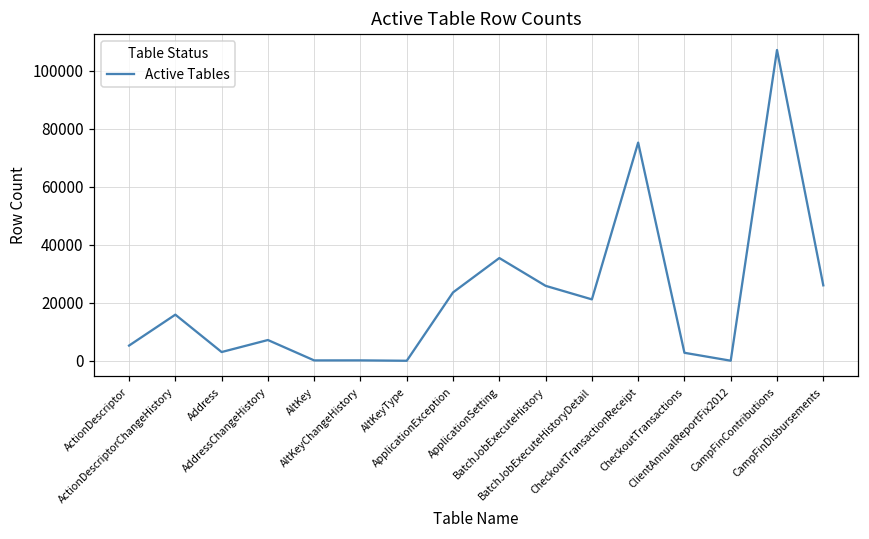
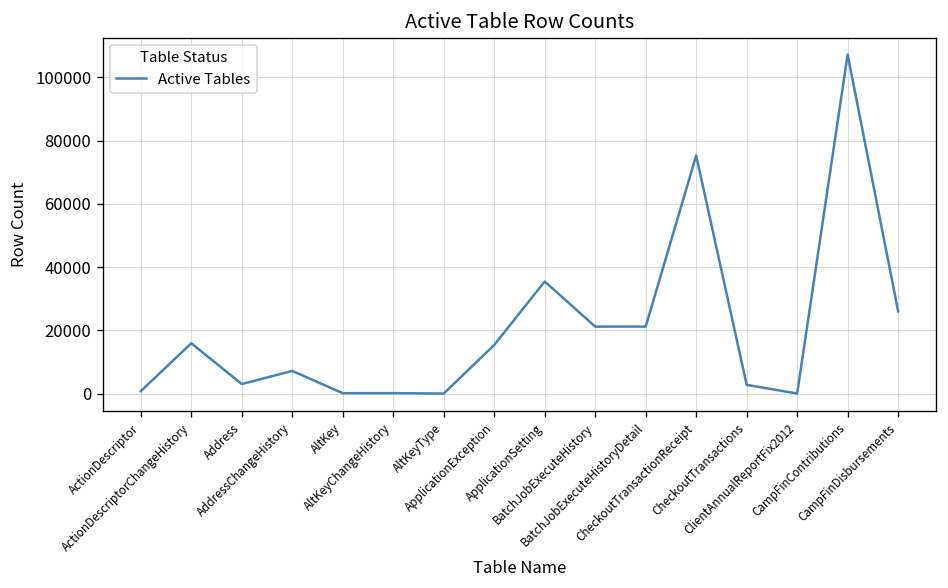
  {
-   "ActionDescriptor": 5000,
+   "ActionDescriptor": 1000,
    "ActionDescriptorChangeHistory": 16000,
    "Address": 3000,
    "AddressChangeHistory": 7000,
    "AltKey": 0,
    "AltKeyChangeHistory": 0,
    "AltKeyType": 0,
-   "ApplicationException": 24000,
+   "ApplicationException": 15000,
    "ApplicationSetting": 35000,
-   "BatchJobExecuteHistory": 26000,
+   "BatchJobExecuteHistory": 21000,
    "BatchJobExecuteHistoryDetail": 21000,
    "CheckoutTransactionReceipt": 75000,
    "CheckoutTransactions": 3000,
    "ClientAnnualReportFix2012": 0,
    "CampFinContributions": 107000,
    "CampFinDisbursements": 26000
  }
